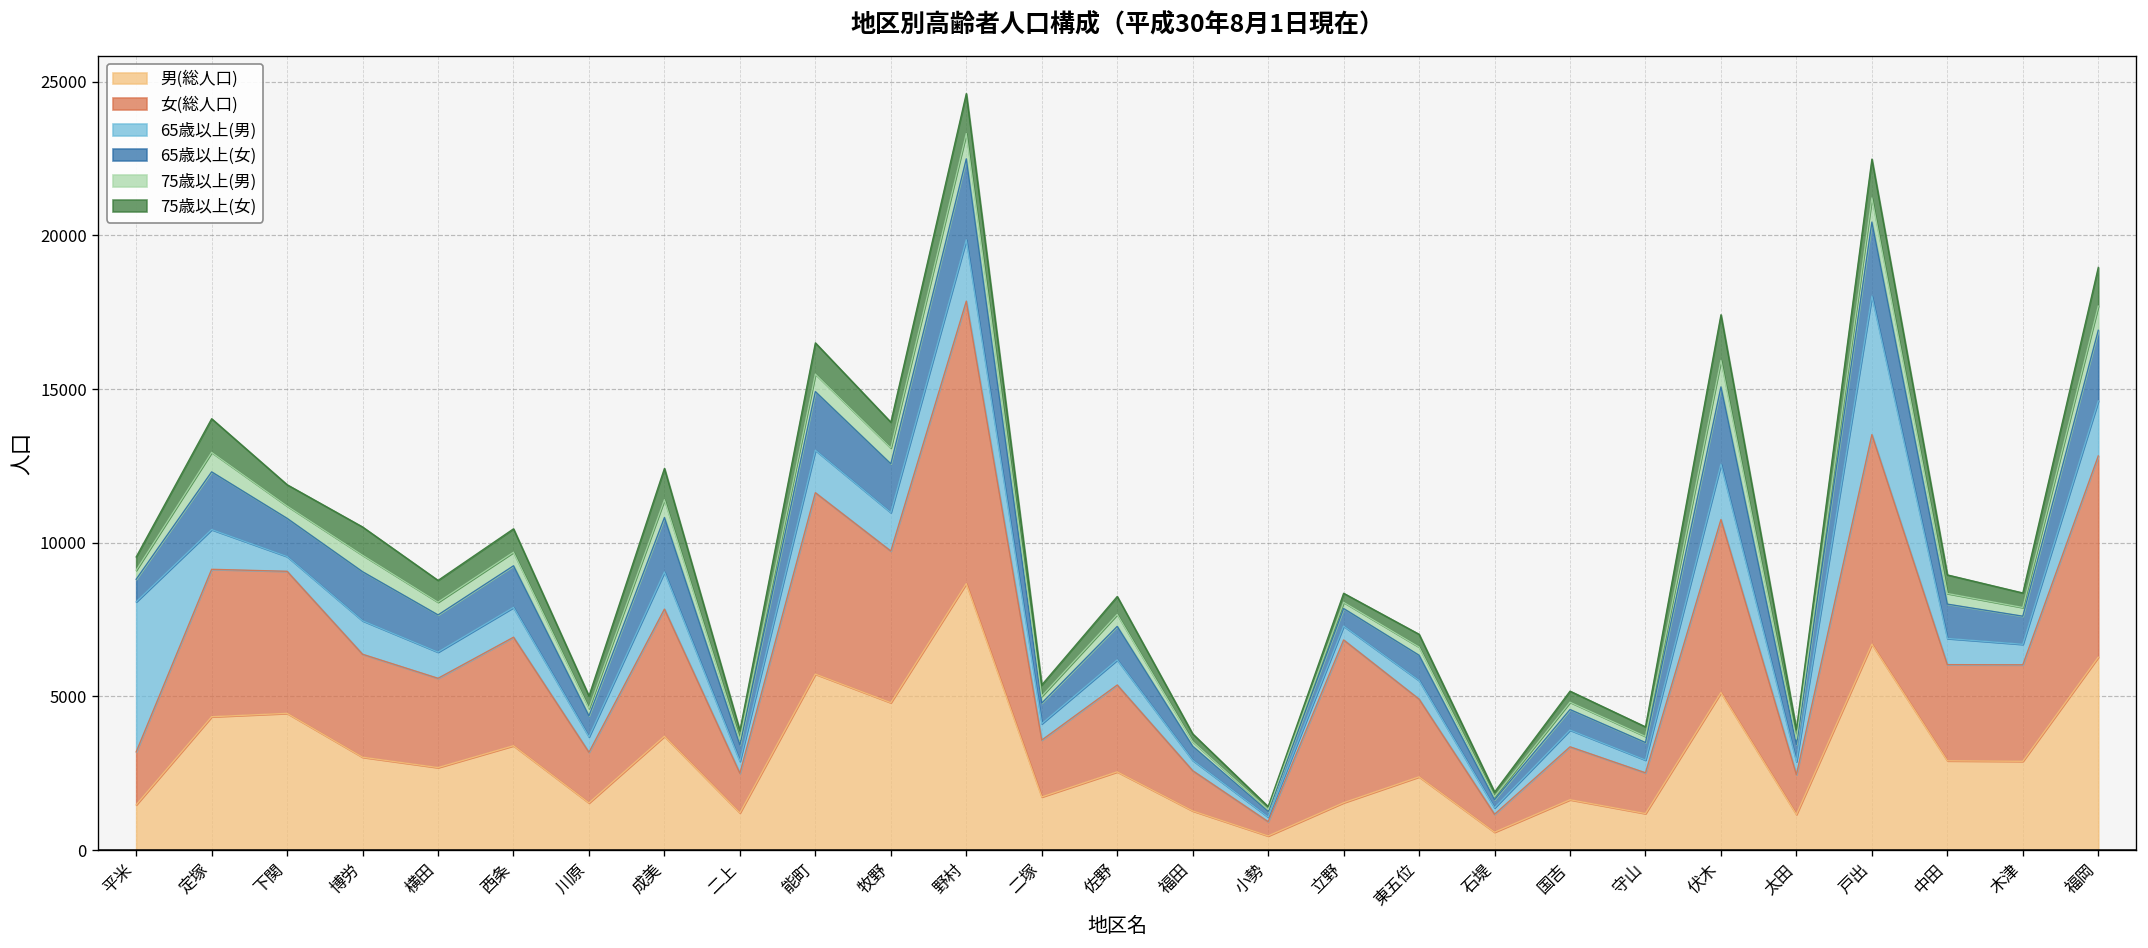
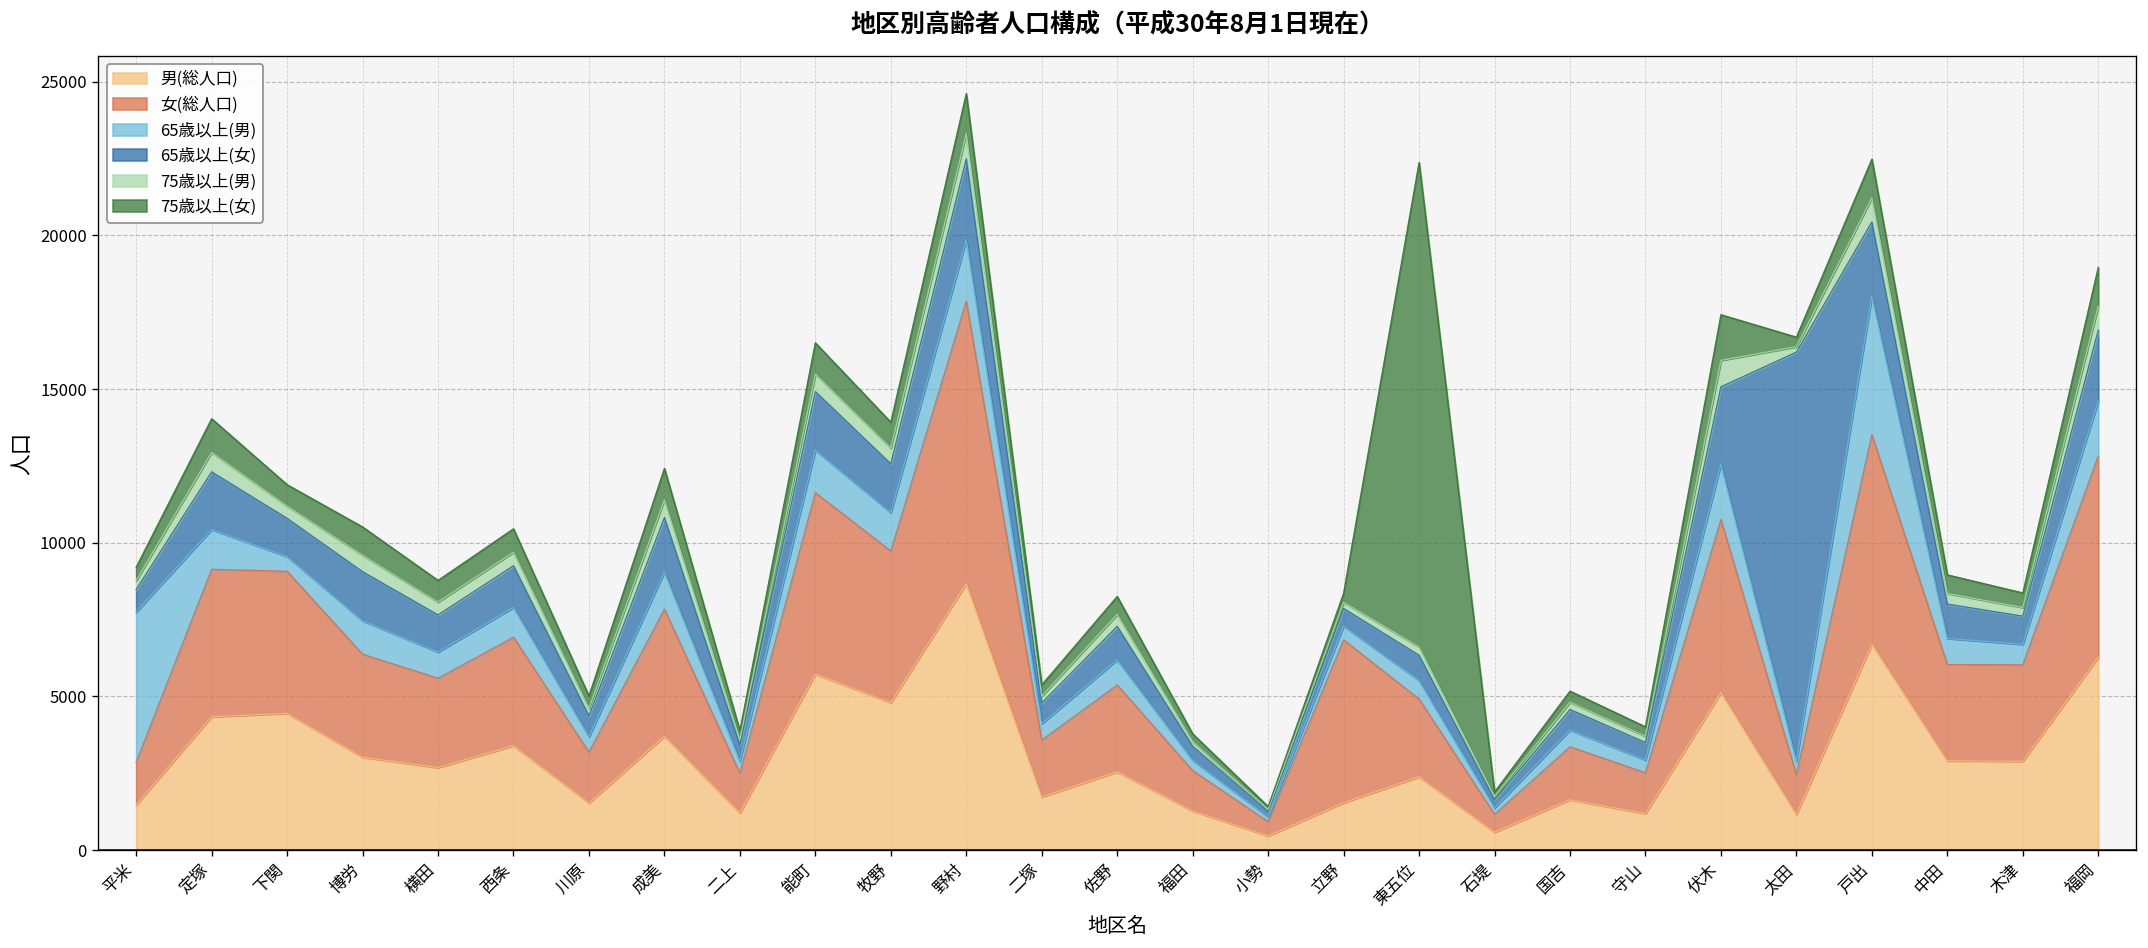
  {
    "男(総人口)": {
      "平米": 1500,
      "定塚": 4300,
      "下関": 4400,
      "博労": 3000,
      "横田": 2700,
      "西条": 3400,
      "川原": 1500,
      "成美": 3700,
      "二上": 1200,
      "能町": 5700,
      "牧野": 4800,
      "野村": 8700,
      "二塚": 1700,
      "佐野": 2500,
      "福田": 1300,
      "小勢": 500,
      "立野": 1500,
      "東五位": 2400,
      "石堤": 600,
      "国吉": 1600,
      "守山": 1200,
      "伏木": 5100,
      "太田": 1200,
      "戸出": 6700,
      "中田": 2900,
      "木津": 2900,
      "福岡": 6300
    },
    "女(総人口)": {
-     "平米": 1700,
+     "平米": 1400,
      "定塚": 4800,
      "下関": 4600,
      "博労": 3400,
      "横田": 2900,
      "西条": 3500,
      "川原": 1600,
      "成美": 4100,
      "二上": 1300,
      "能町": 5900,
      "牧野": 4900,
      "野村": 9200,
      "二塚": 1900,
      "佐野": 2800,
      "福田": 1300,
      "小勢": 500,
      "立野": 5300,
      "東五位": 2500,
      "石堤": 600,
      "国吉": 1700,
      "守山": 1300,
      "伏木": 5600,
      "太田": 1300,
      "戸出": 6800,
      "中田": 3100,
      "木津": 3100,
      "福岡": 6500
    },
    "65歳以上(男)": {
      "平米": 4900,
      "定塚": 1300,
      "下関": 500,
      "博労": 1100,
      "横田": 900,
      "西条": 1000,
      "川原": 500,
      "成美": 1200,
      "二上": 400,
      "能町": 1400,
      "牧野": 1300,
      "野村": 2000,
      "二塚": 500,
      "佐野": 800,
      "福田": 300,
      "小勢": 200,
      "立野": 500,
      "東五位": 600,
      "石堤": 200,
      "国吉": 500,
      "守山": 400,
      "伏木": 1800,
      "太田": 400,
      "戸出": 4500,
      "中田": 900,
      "木津": 700,
      "福岡": 1800
    },
    "65歳以上(女)": {
      "平米": 700,
      "定塚": 1900,
      "下関": 1200,
      "博労": 1600,
      "横田": 1200,
      "西条": 1400,
      "川原": 700,
      "成美": 1800,
      "二上": 500,
      "能町": 1900,
      "牧野": 1600,
      "野村": 2600,
      "二塚": 700,
      "佐野": 1100,
      "福田": 500,
      "立野": 600,
      "東五位": 800,
      "国吉": 700,
      "守山": 600,
      "伏木": 2500,
-     "太田": 600,
+     "太田": 13300,
      "戸出": 2400,
      "中田": 1100,
      "木津": 900,
      "福岡": 2300
    },
    "75歳以上(男)": {
      "平米": 300,
      "定塚": 600,
      "下関": 400,
      "博労": 500,
      "横田": 400,
      "西条": 400,
      "川原": 200,
      "成美": 600,
      "二上": 200,
      "能町": 600,
      "牧野": 500,
      "野村": 800,
      "二塚": 200,
      "佐野": 400,
      "福田": 200,
      "立野": 200,
      "東五位": 300,
      "国吉": 200,
      "守山": 200,
      "伏木": 900,
      "太田": 200,
      "戸出": 800,
      "中田": 300,
      "木津": 300,
      "福岡": 800
    },
    "75歳以上(女)": {
      "平米": 400,
      "定塚": 1100,
      "下関": 700,
      "博労": 900,
      "横田": 700,
      "西条": 800,
      "川原": 400,
      "成美": 1000,
      "二上": 300,
      "能町": 1000,
      "牧野": 800,
      "野村": 1300,
      "二塚": 400,
      "佐野": 600,
      "福田": 300,
      "立野": 300,
-     "東五位": 400,
+     "東五位": 15800,
      "石堤": 200,
      "国吉": 400,
      "守山": 300,
      "伏木": 1500,
      "太田": 300,
      "戸出": 1300,
      "中田": 600,
      "木津": 500,
      "福岡": 1300
    }
  }
